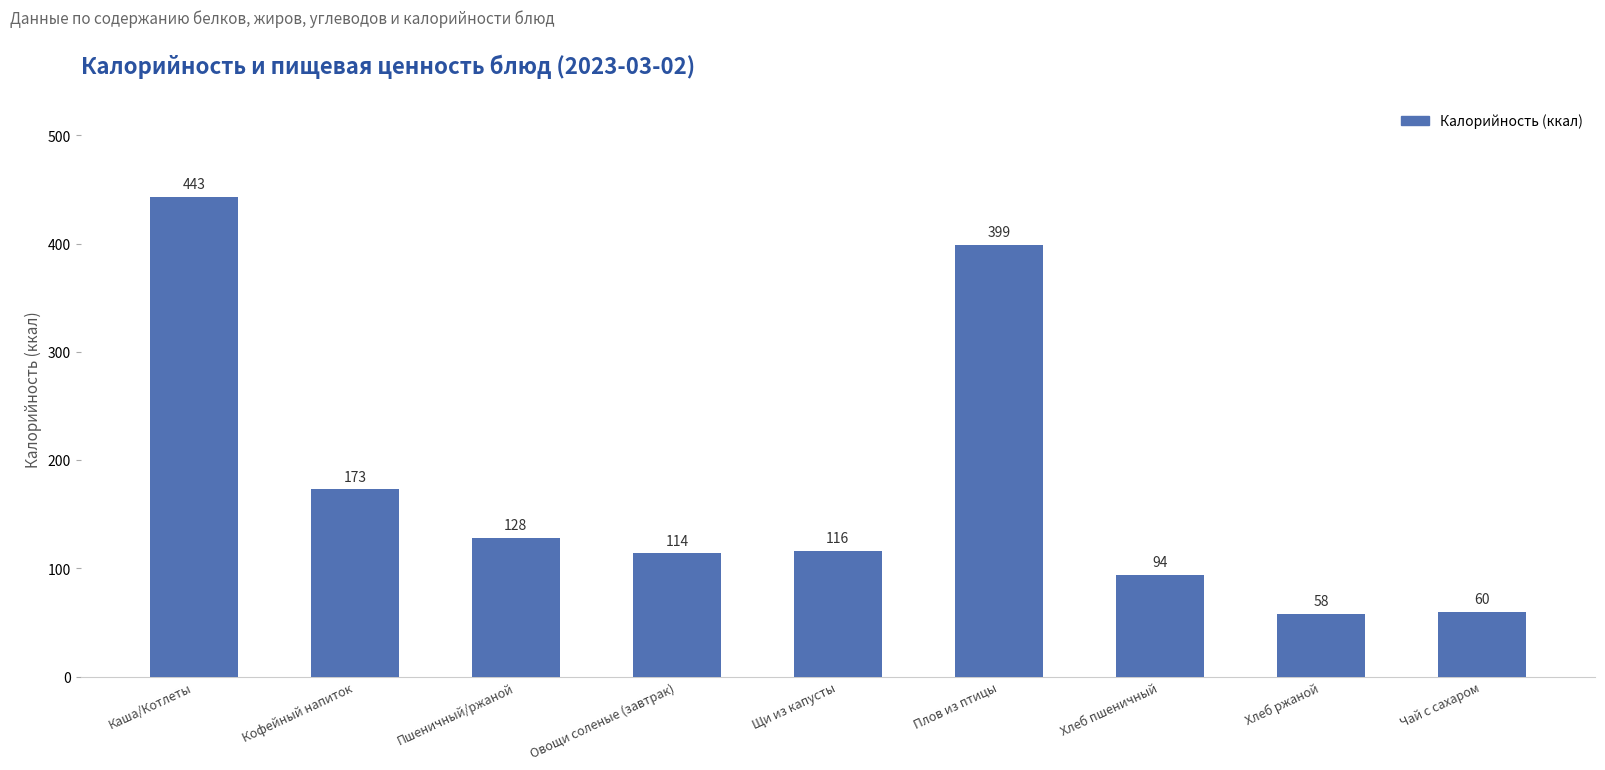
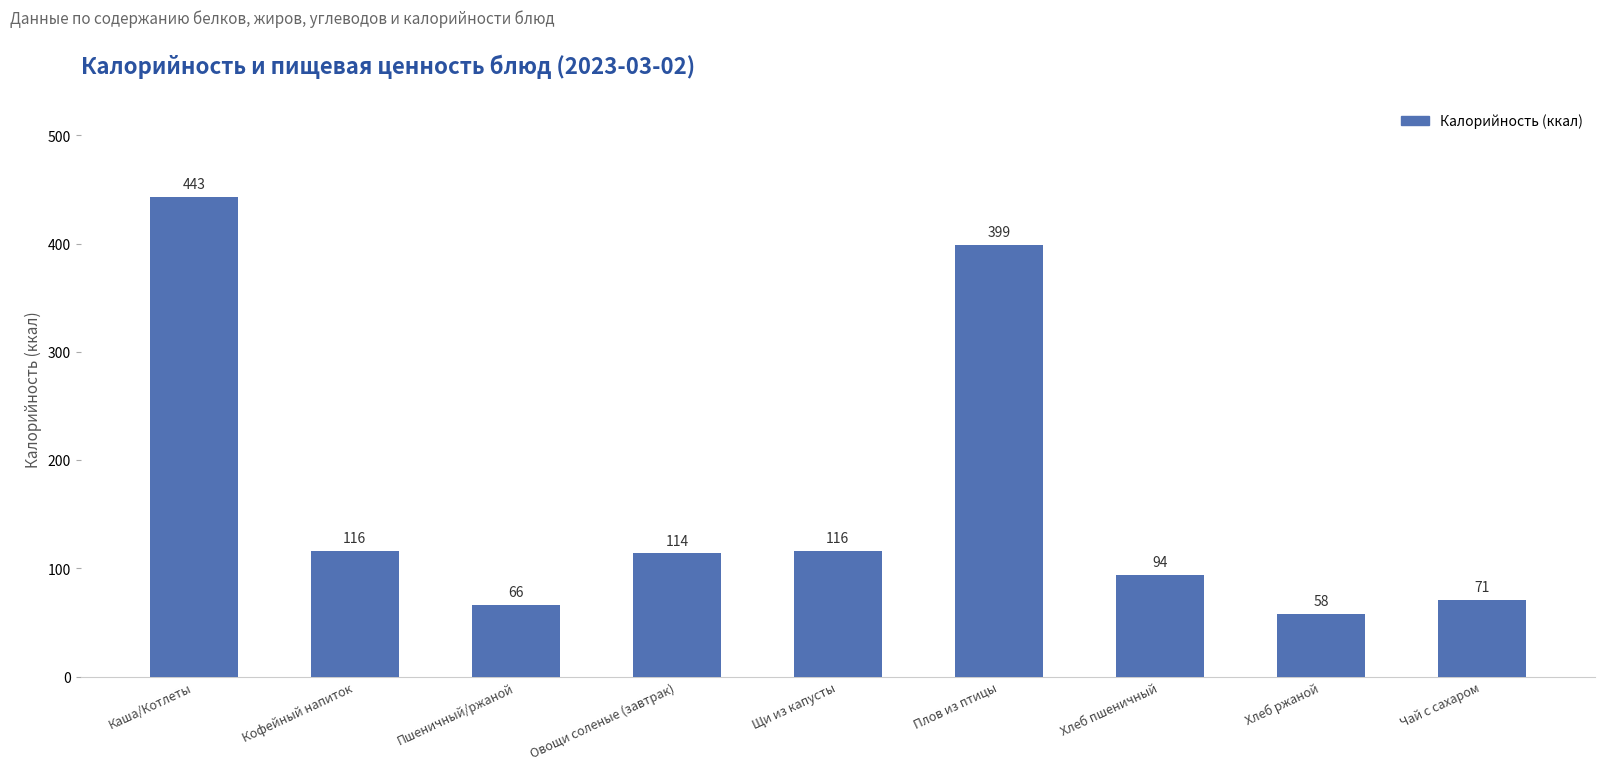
  {
    "Каша/Котлеты": 443,
-   "Кофейный напиток": 173,
-   "Пшеничный/ржаной": 128,
+   "Кофейный напиток": 116,
+   "Пшеничный/ржаной": 66,
    "Овощи соленые (завтрак)": 114,
    "Щи из капусты": 116,
    "Плов из птицы": 399,
    "Хлеб пшеничный": 94,
    "Хлеб ржаной": 58,
-   "Чай с сахаром": 60
+   "Чай с сахаром": 71
  }
